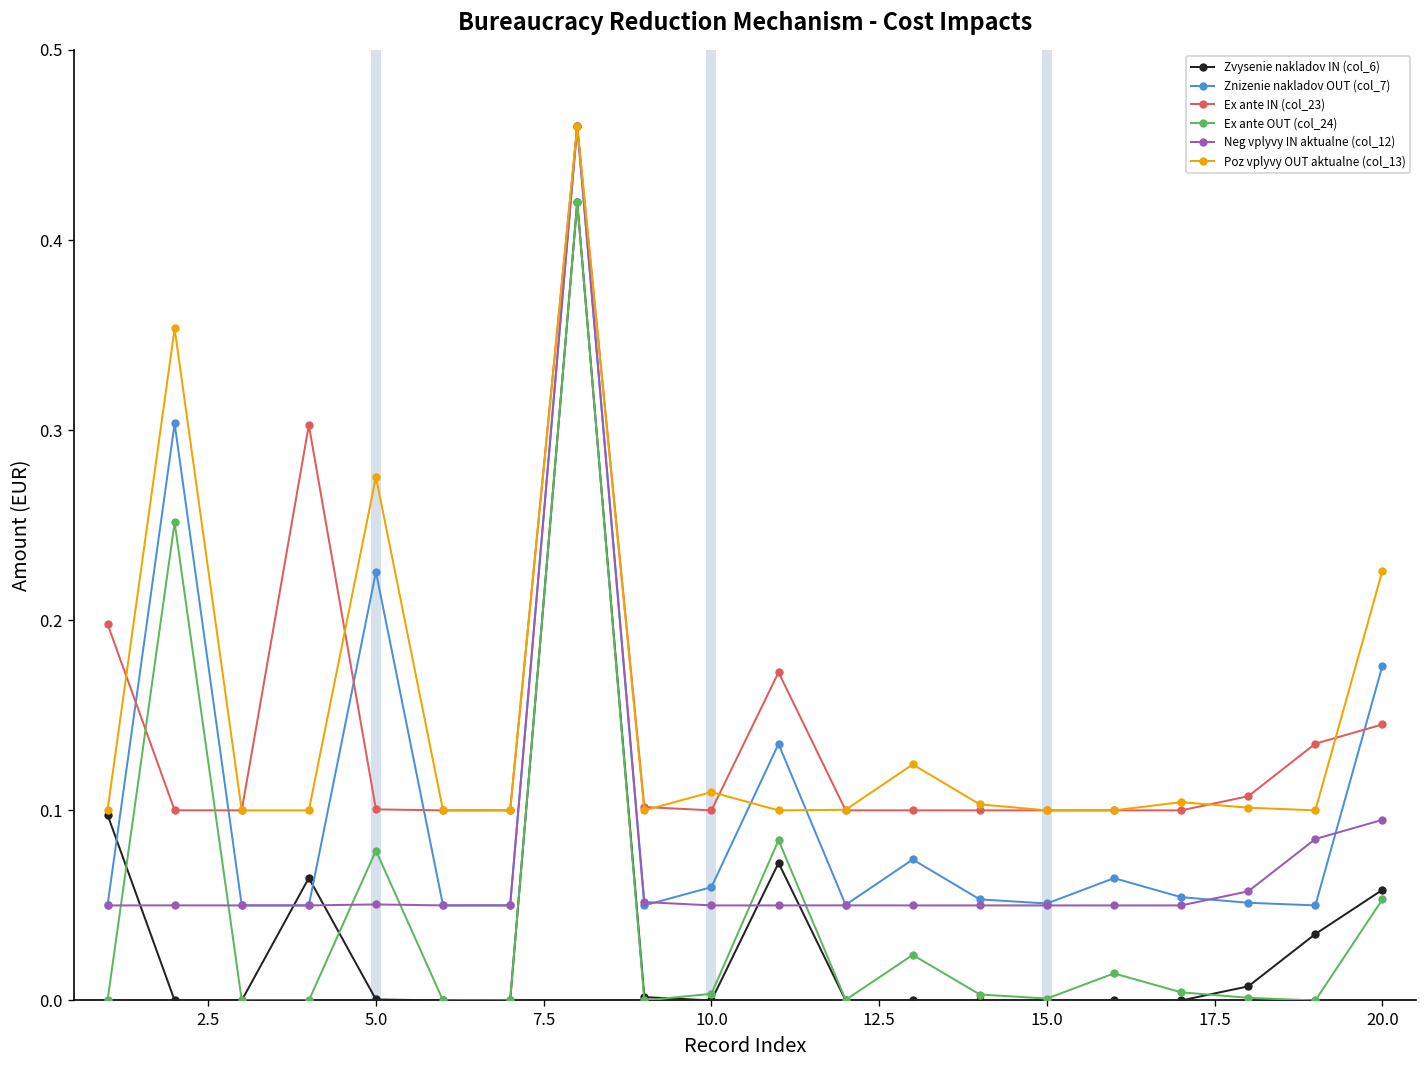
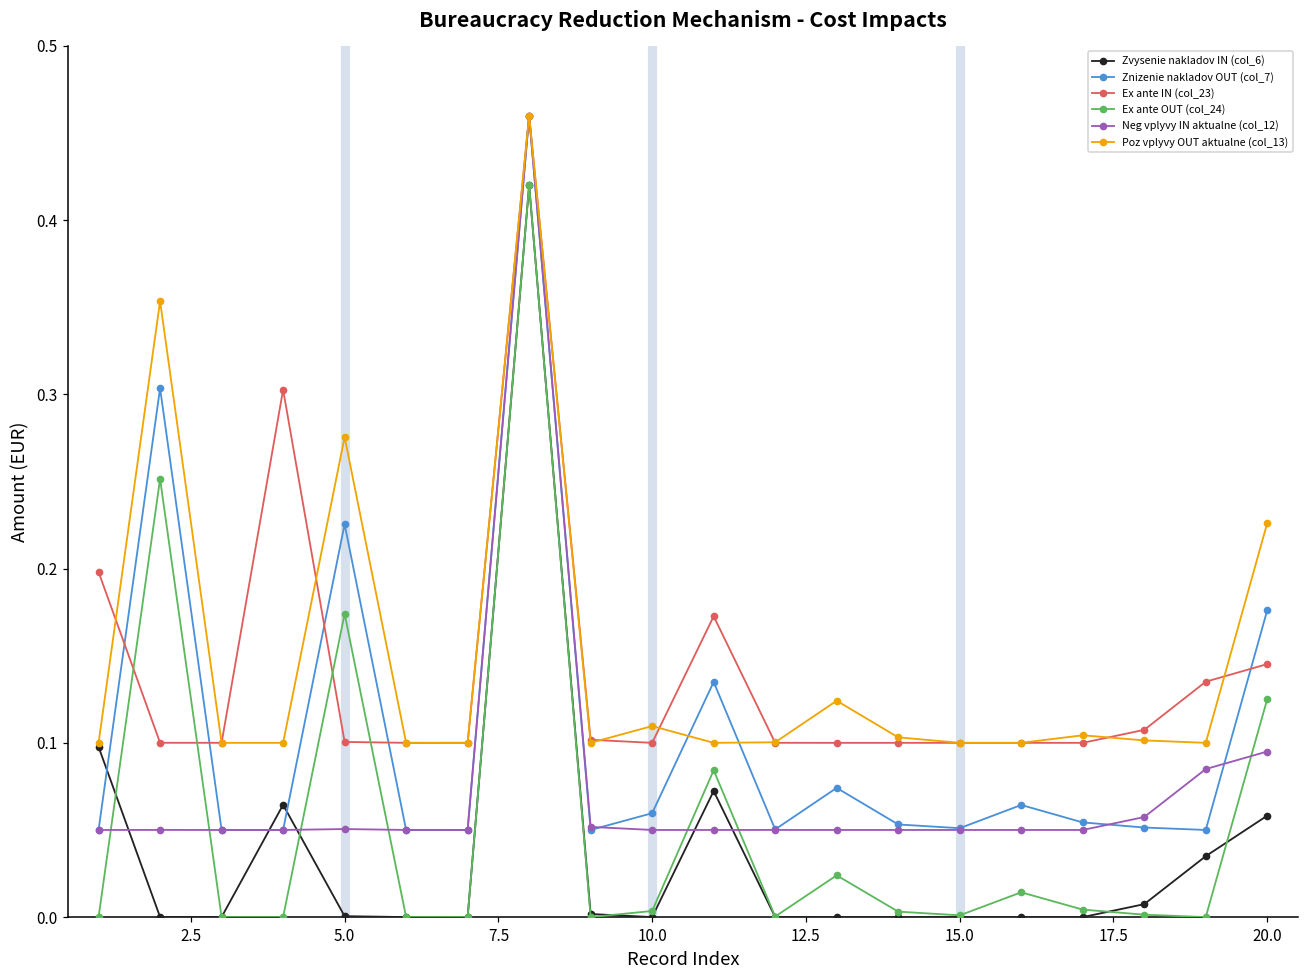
  {
    "Zvysenie nakladov IN (col_6)": {
      "5.0": 0.001,
      "10.0": 0.000,
      "20.0": 0.058
    },
    "Znizenie nakladov OUT (col_7)": {
      "5.0": 0.225,
      "10.0": 0.060,
      "20.0": 0.176
    },
    "Ex ante IN (col_23)": {
      "5.0": 0.101,
      "10.0": 0.100,
      "20.0": 0.145
    },
    "Ex ante OUT (col_24)": {
-     "5.0": 0.079,
+     "5.0": 0.174,
      "10.0": 0.004,
-     "20.0": 0.053
+     "20.0": 0.125
    },
    "Neg vplyvy IN aktualne (col_12)": {
      "5.0": 0.051,
      "10.0": 0.050,
      "20.0": 0.095
    },
    "Poz vplyvy OUT aktualne (col_13)": {
      "5.0": 0.275,
      "10.0": 0.110,
      "20.0": 0.226
    }
  }
